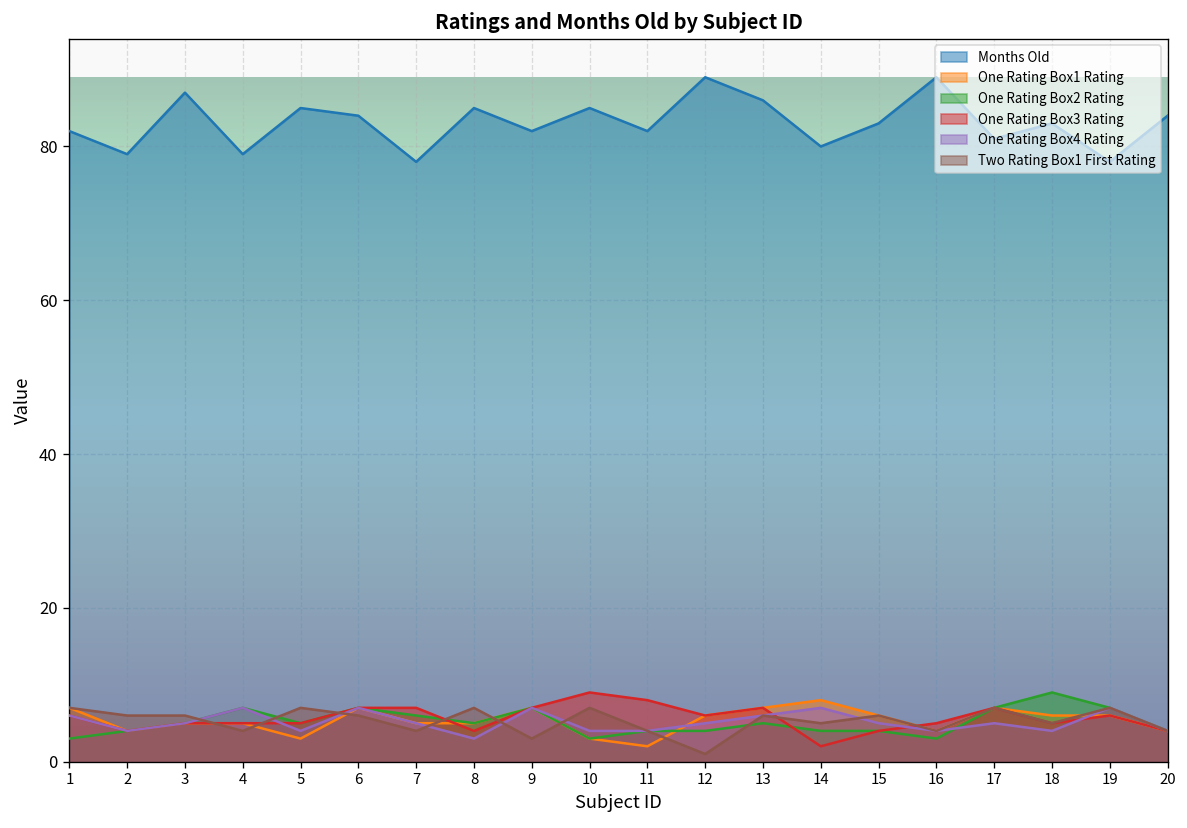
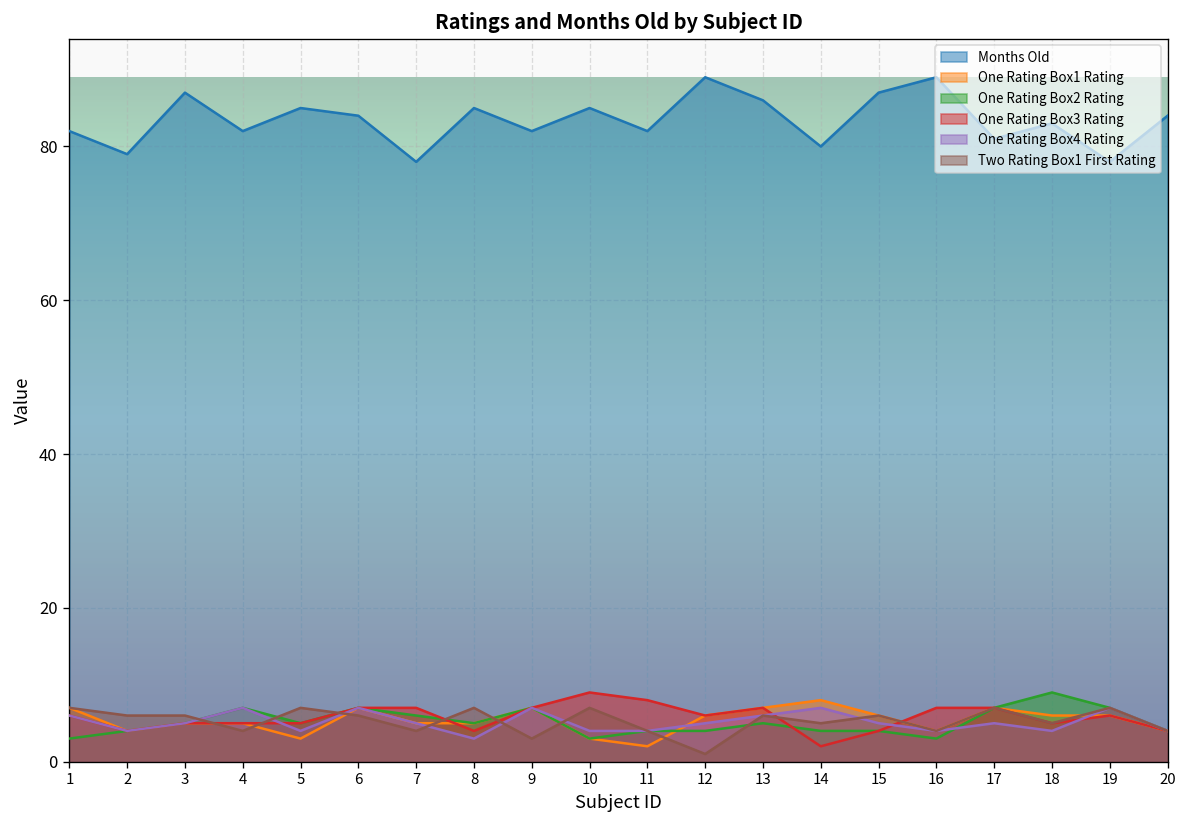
  {
    "Months Old": {
      "1": 82,
      "2": 79,
      "3": 87,
-     "4": 79,
+     "4": 82,
      "5": 85,
      "6": 84,
      "7": 78,
      "8": 85,
      "9": 82,
      "10": 85,
      "11": 82,
      "12": 89,
      "13": 86,
      "14": 80,
-     "15": 83,
+     "15": 87,
      "19": 78,
      "20": 84
    },
    "One Rating Box1 Rating": {
      "5": 3,
      "11": 2,
      "14": 8,
      "18": 6
    },
    "One Rating Box2 Rating": {
      "1": 3,
      "7": 6,
      "12": 4,
      "13": 5,
      "14": 4,
      "16": 3,
      "18": 9
    },
    "One Rating Box3 Rating": {
      "7": 7,
      "8": 4,
      "10": 9,
      "11": 8,
      "14": 2,
-     "16": 5
+     "16": 7
    },
    "One Rating Box4 Rating": {
      "5": 4,
      "8": 3,
      "10": 4,
      "12": 5,
      "14": 7,
      "15": 5,
      "17": 5,
      "18": 4
    },
    "Two Rating Box1 First Rating": {
      "2": 6,
      "3": 6,
      "4": 4,
      "5": 7,
      "6": 6,
      "7": 4,
      "8": 7,
      "9": 3,
      "10": 7,
      "12": 1,
      "14": 5
    }
  }
